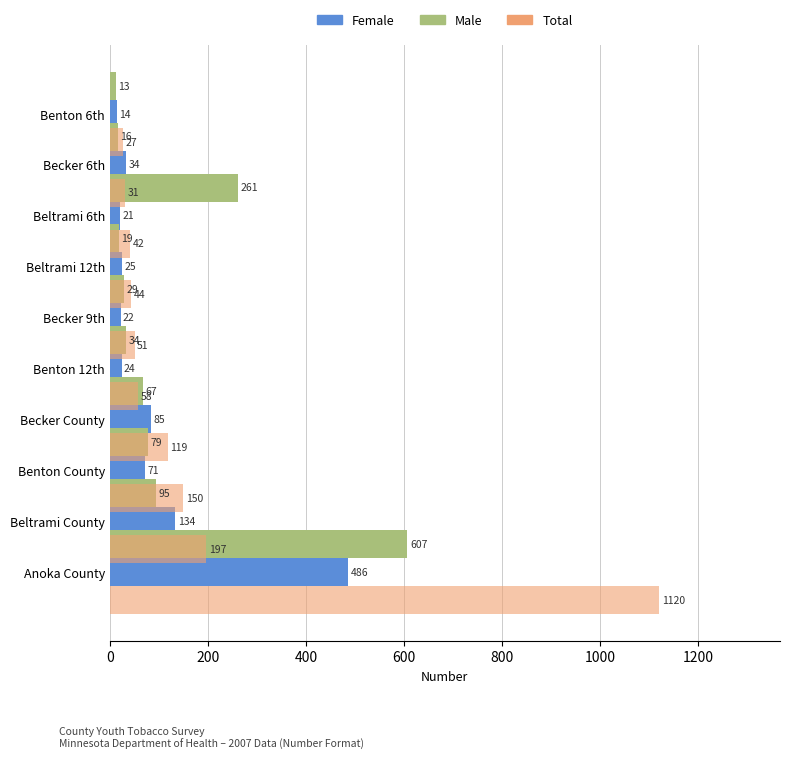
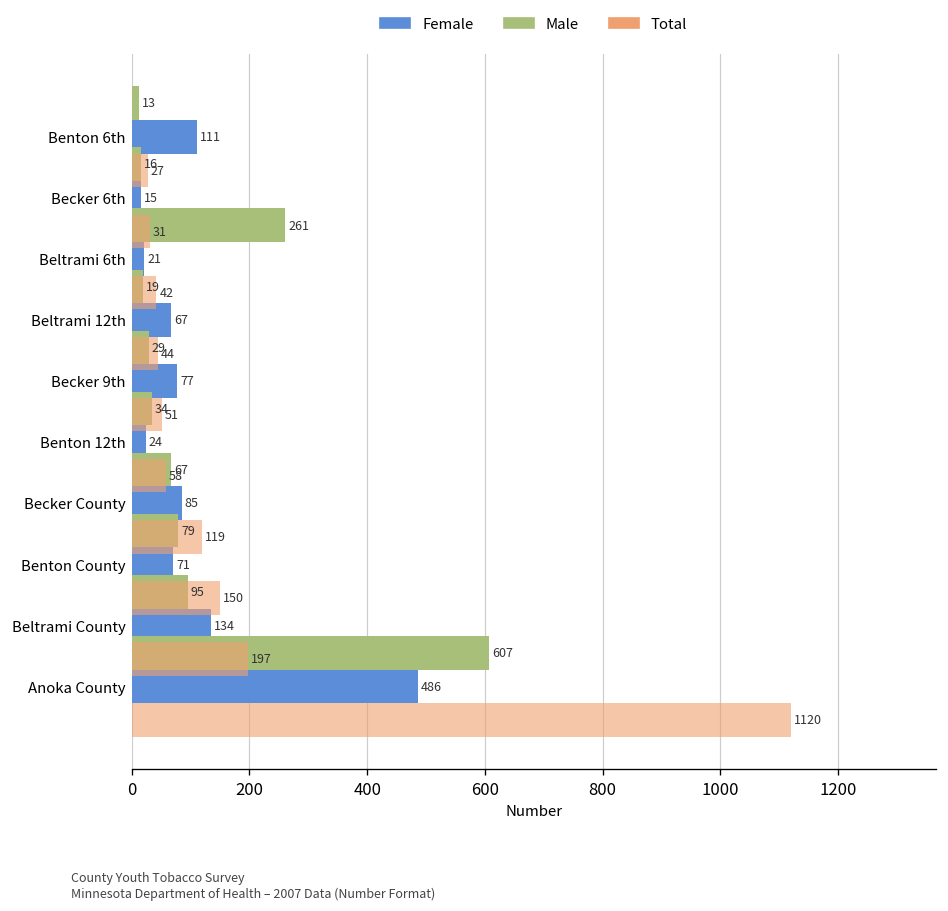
  {
    "Female": {
-     "Benton 6th": 14,
-     "Becker 6th": 34,
+     "Benton 6th": 111,
+     "Becker 6th": 15,
      "Beltrami 6th": 21,
-     "Beltrami 12th": 25,
-     "Becker 9th": 22,
+     "Beltrami 12th": 67,
+     "Becker 9th": 77,
      "Benton 12th": 24,
      "Becker County": 85,
      "Benton County": 71,
      "Beltrami County": 134,
      "Anoka County": 486
    }
  }
